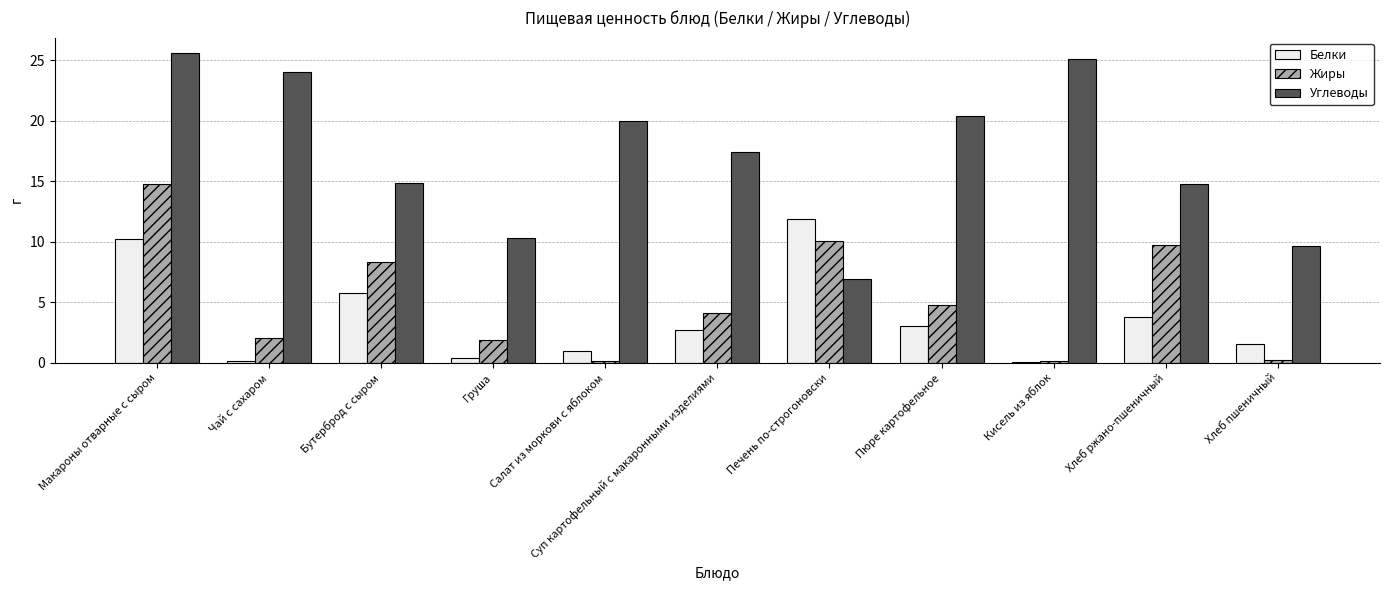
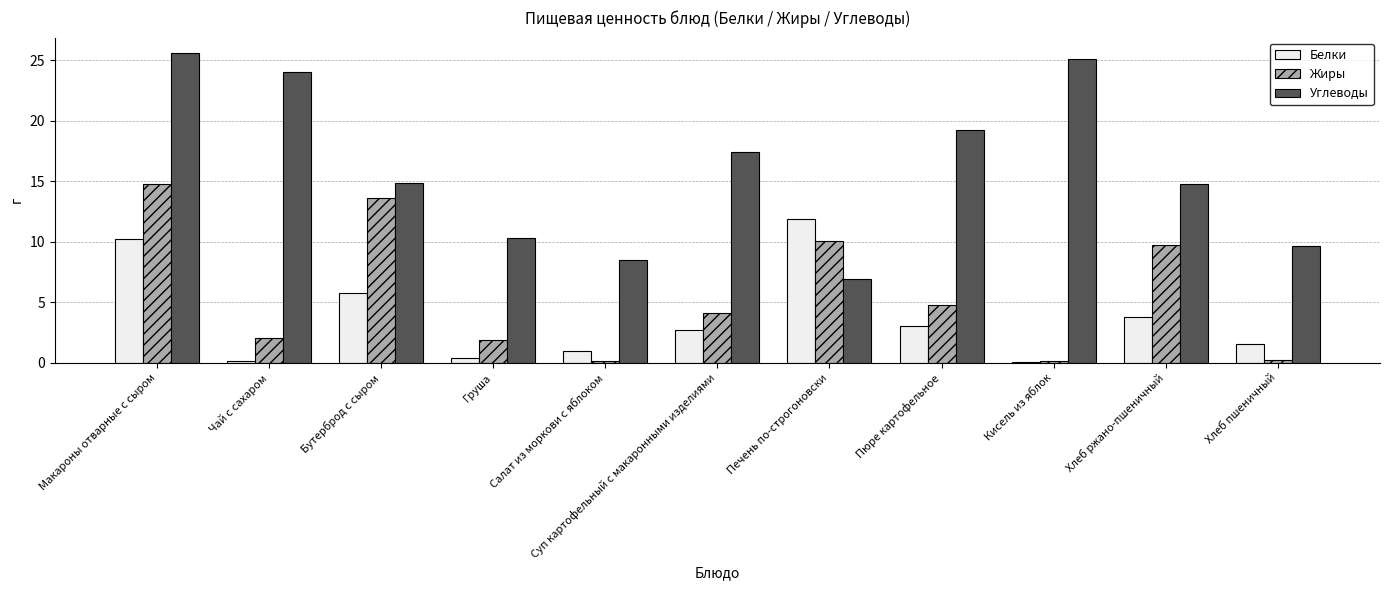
  {
    "Белки": {
      "Макароны отварные с сыром": 10.2,
      "Бутерброд с сыром": 5.8,
      "Груша": 0.4,
      "Салат из моркови с яблоком": 1.0,
      "Суп картофельный с макаронными изделиями": 2.7,
      "Печень по-строгоновски": 11.9,
      "Пюре картофельное": 3.1,
      "Хлеб ржано-пшеничный": 3.8,
      "Хлеб пшеничный": 1.6
    },
    "Жиры": {
      "Макароны отварные с сыром": 14.8,
      "Чай с сахаром": 2.1,
-     "Бутерброд с сыром": 8.3,
+     "Бутерброд с сыром": 13.6,
      "Груша": 1.9,
      "Суп картофельный с макаронными изделиями": 4.1,
      "Печень по-строгоновски": 10.1,
      "Пюре картофельное": 4.8,
      "Хлеб ржано-пшеничный": 9.7
    },
    "Углеводы": {
      "Макароны отварные с сыром": 25.6,
      "Чай с сахаром": 24.0,
      "Бутерброд с сыром": 14.8,
      "Груша": 10.3,
-     "Салат из моркови с яблоком": 20.0,
+     "Салат из моркови с яблоком": 8.5,
      "Суп картофельный с макаронными изделиями": 17.5,
      "Печень по-строгоновски": 6.9,
-     "Пюре картофельное": 20.4,
+     "Пюре картофельное": 19.3,
      "Кисель из яблок": 25.1,
      "Хлеб ржано-пшеничный": 14.8,
      "Хлеб пшеничный": 9.7
    }
  }
